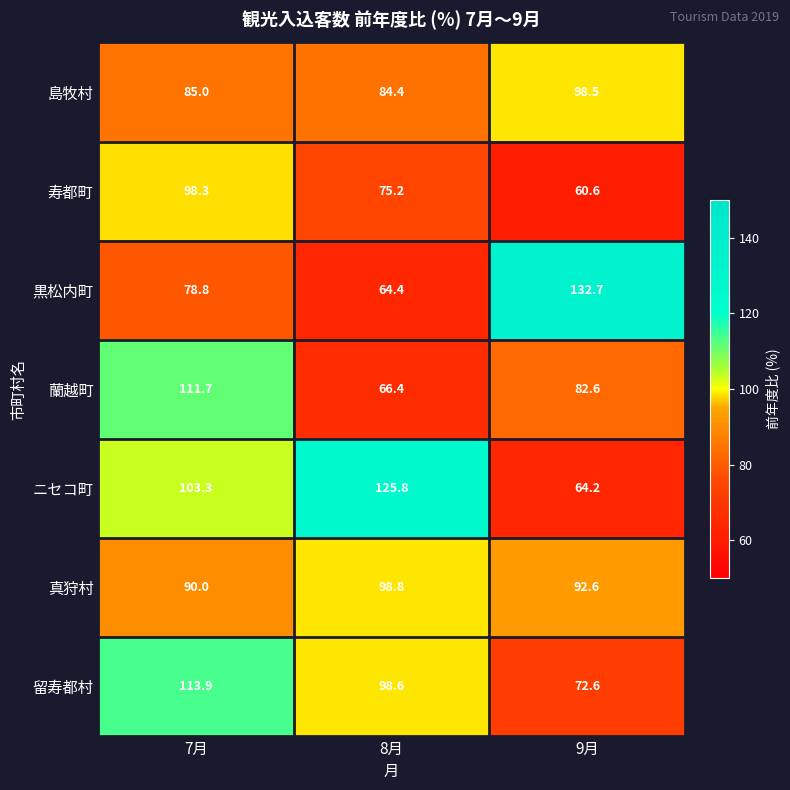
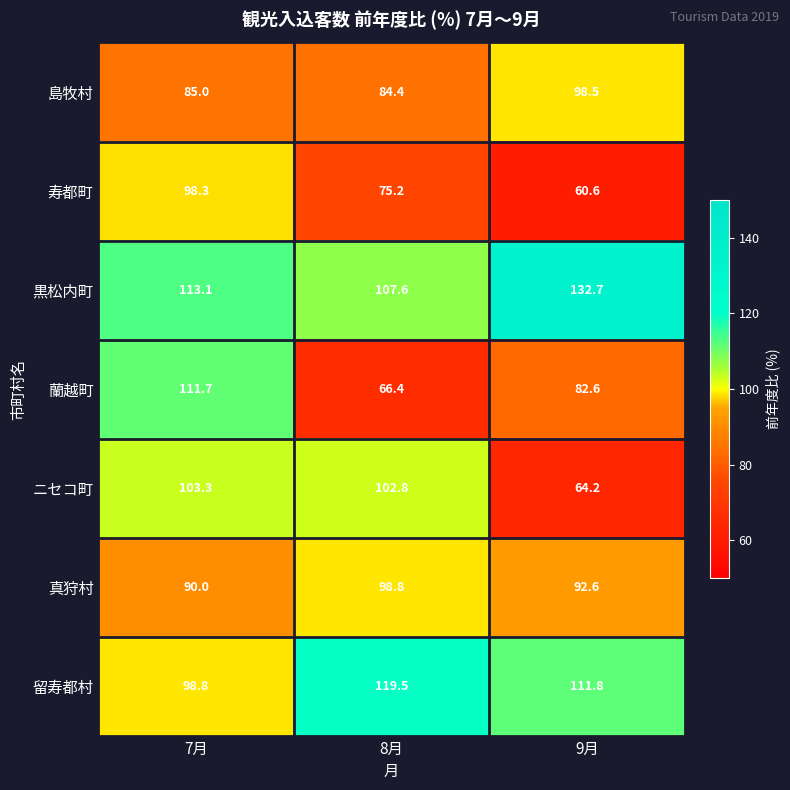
  {
    "島牧村": {
      "7月": 85.0,
      "8月": 84.4,
      "9月": 98.5
    },
    "寿都町": {
      "7月": 98.3,
      "8月": 75.2,
      "9月": 60.6
    },
    "黒松内町": {
-     "7月": 78.8,
-     "8月": 64.4,
+     "7月": 113.1,
+     "8月": 107.6,
      "9月": 132.7
    },
    "蘭越町": {
      "7月": 111.7,
      "8月": 66.4,
      "9月": 82.6
    },
    "ニセコ町": {
      "7月": 103.3,
-     "8月": 125.8,
+     "8月": 102.8,
      "9月": 64.2
    },
    "真狩村": {
      "7月": 90.0,
      "8月": 98.8,
      "9月": 92.6
    },
    "留寿都村": {
-     "7月": 113.9,
-     "8月": 98.6,
-     "9月": 72.6
+     "7月": 98.8,
+     "8月": 119.5,
+     "9月": 111.8
    }
  }
